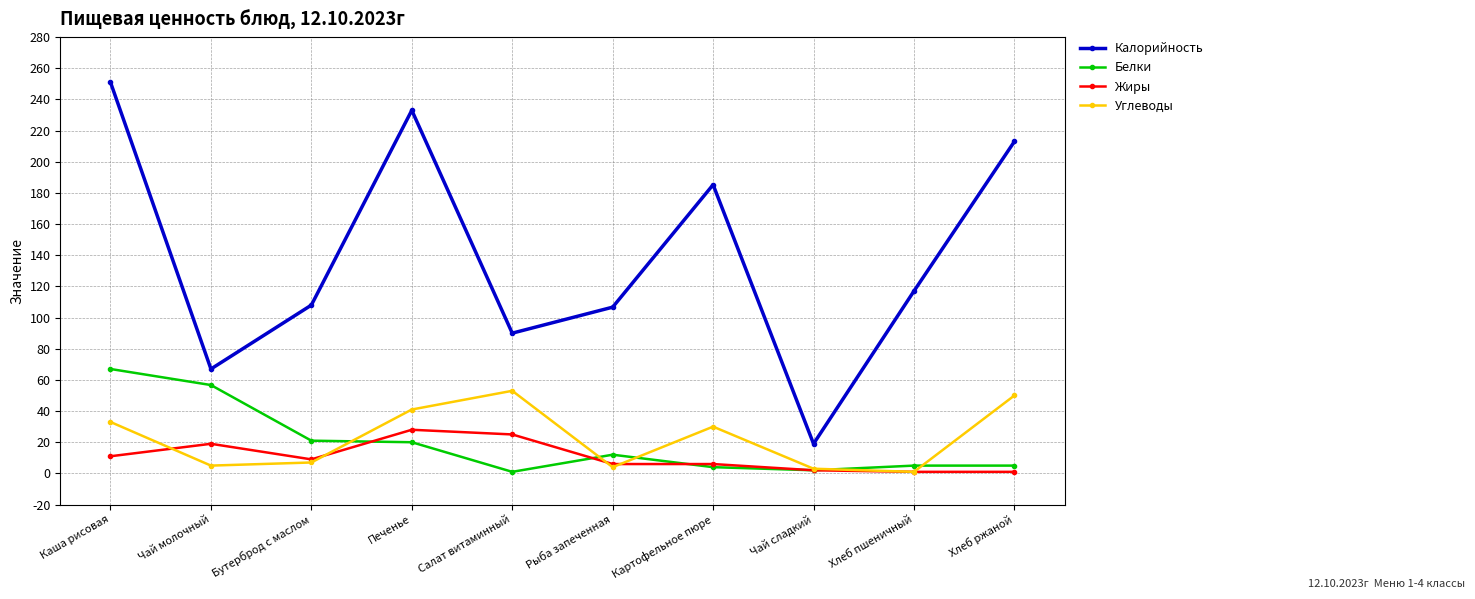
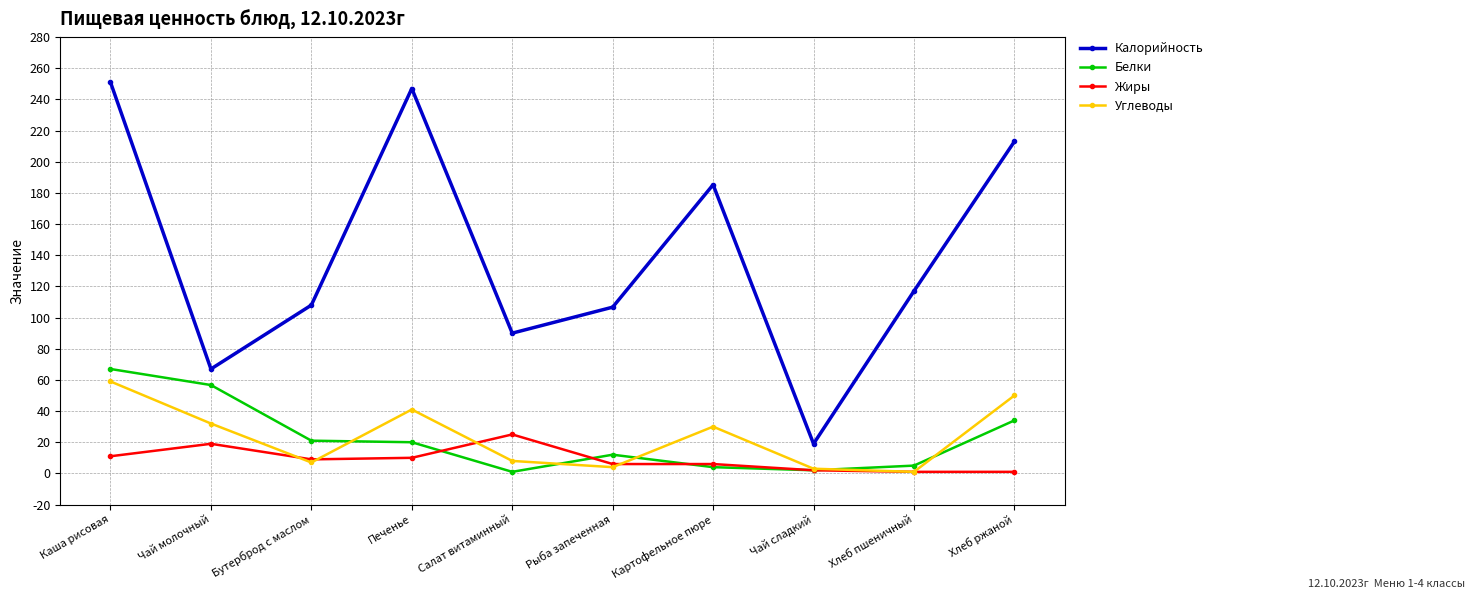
  {
    "Калорийность": {
      "Каша рисовая": 251,
      "Чай молочный": 67,
      "Бутерброд с маслом": 108,
-     "Печенье": 233,
+     "Печенье": 247,
      "Салат витаминный": 90,
      "Рыба запеченная": 107,
      "Картофельное пюре": 185,
      "Чай сладкий": 19,
      "Хлеб пшеничный": 117,
      "Хлеб ржаной": 213
    },
    "Белки": {
      "Каша рисовая": 67,
      "Чай молочный": 57,
      "Бутерброд с маслом": 21,
      "Печенье": 20,
      "Салат витаминный": 1,
      "Рыба запеченная": 12,
      "Картофельное пюре": 4,
      "Хлеб пшеничный": 5,
-     "Хлеб ржаной": 5
+     "Хлеб ржаной": 34
    },
    "Жиры": {
      "Каша рисовая": 11,
      "Чай молочный": 19,
      "Бутерброд с маслом": 9,
-     "Печенье": 28,
+     "Печенье": 10,
      "Салат витаминный": 25,
      "Рыба запеченная": 6,
      "Картофельное пюре": 6,
      "Хлеб ржаной": 1
    },
    "Углеводы": {
-     "Каша рисовая": 33,
-     "Чай молочный": 5,
+     "Каша рисовая": 59,
+     "Чай молочный": 32,
      "Бутерброд с маслом": 7,
      "Печенье": 41,
-     "Салат витаминный": 53,
+     "Салат витаминный": 8,
      "Рыба запеченная": 4,
      "Картофельное пюре": 30,
      "Хлеб ржаной": 50
    }
  }
